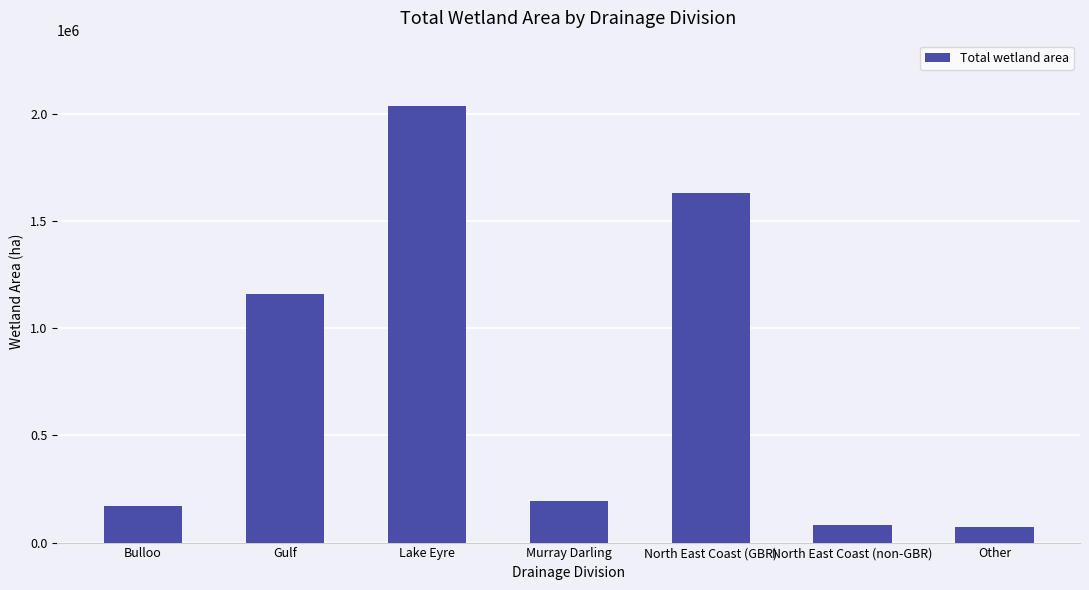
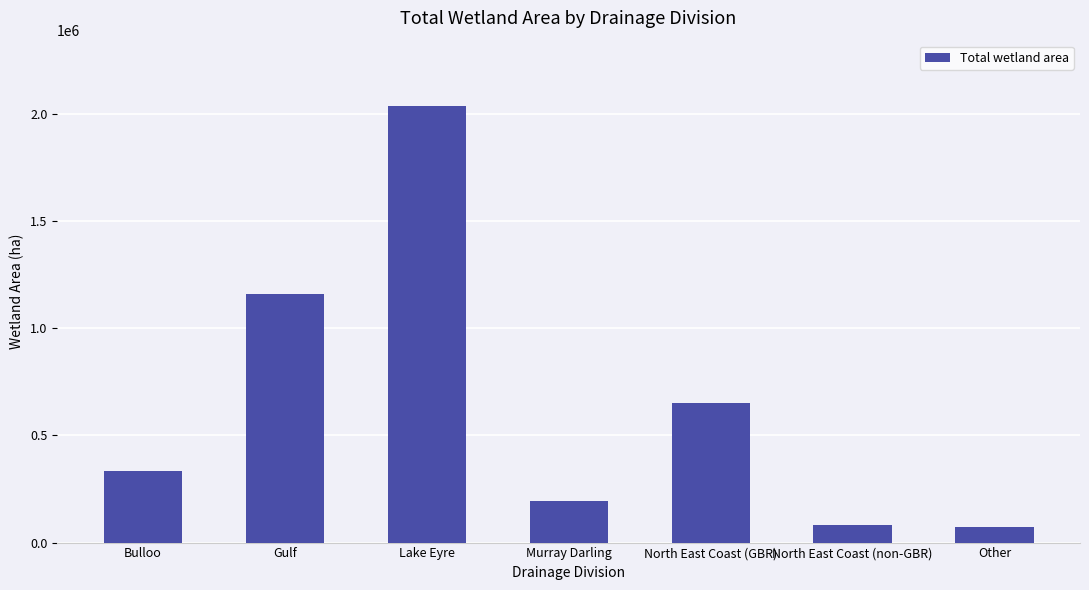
  {
-   "Bulloo": 170000,
+   "Bulloo": 330000,
    "Gulf": 1160000,
    "Lake Eyre": 2040000,
    "Murray Darling": 190000,
-   "North East Coast (GBR)": 1630000,
+   "North East Coast (GBR)": 650000,
    "North East Coast (non-GBR)": 80000,
    "Other": 70000
  }
